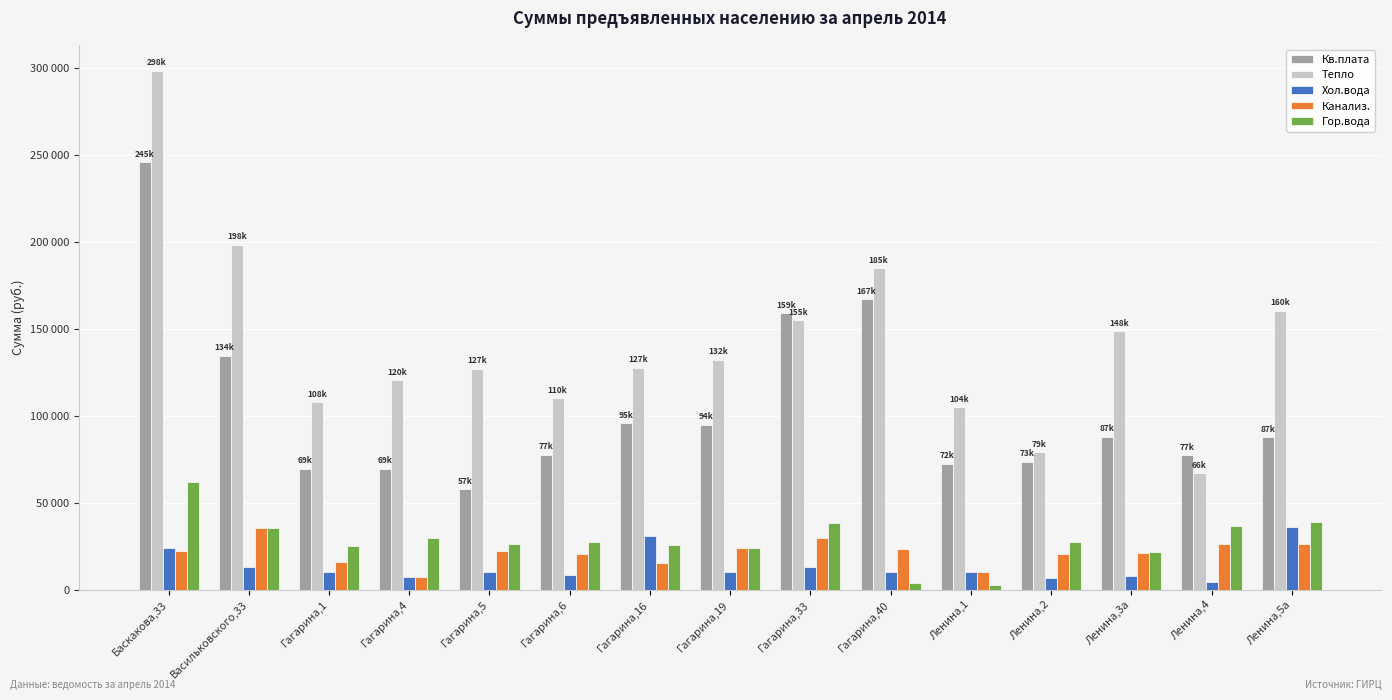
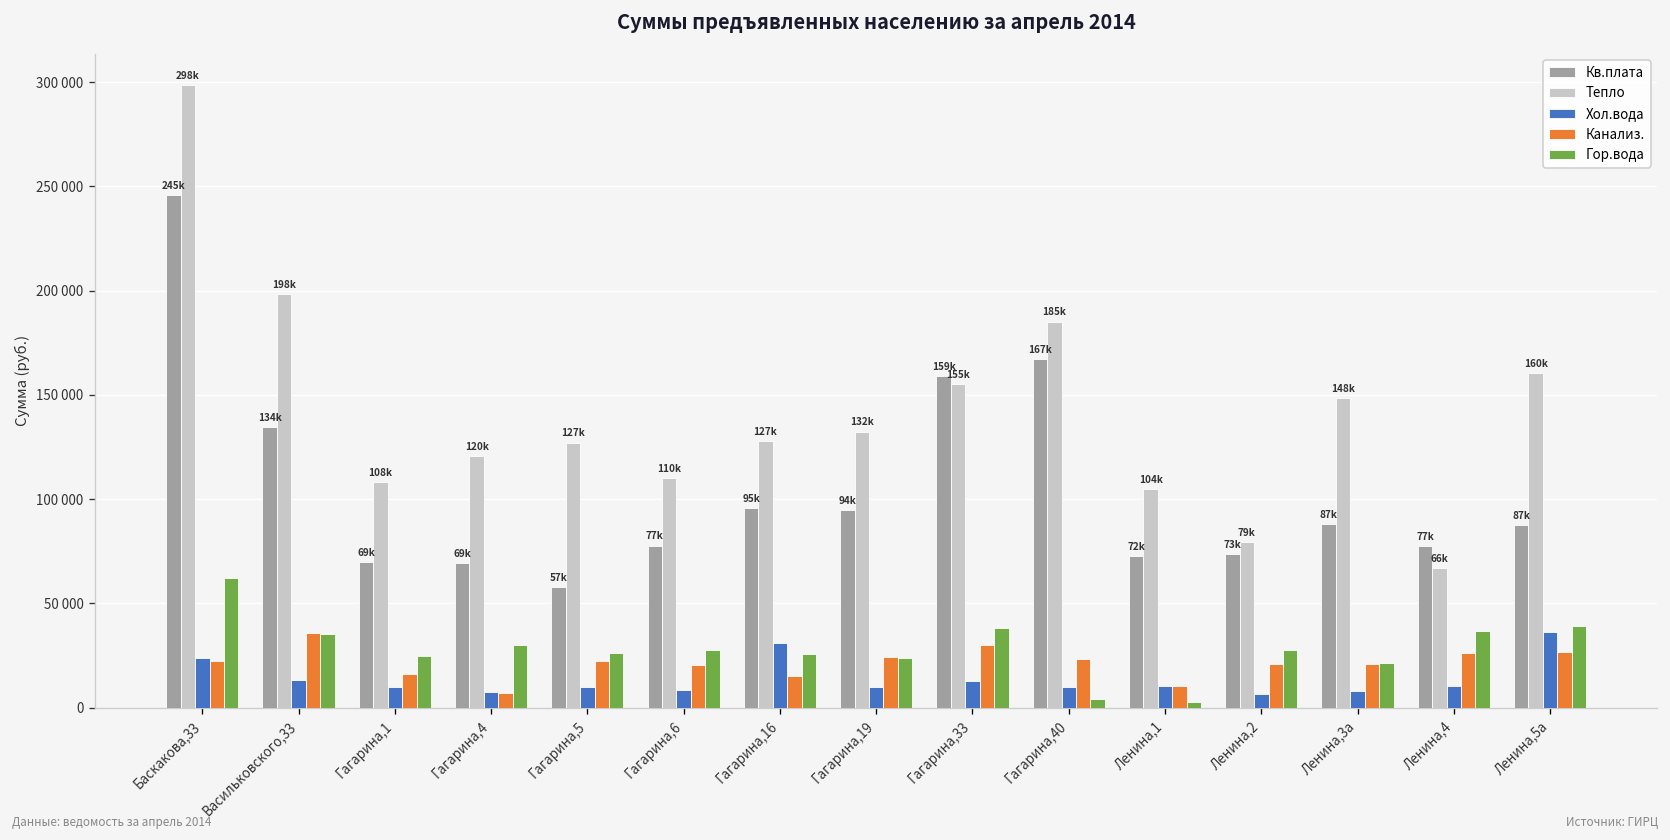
  {
    "Кв.плата": {
      "Гагарина,33": "159k",
      "Гагарина,40": "167k",
      "Ленина,4": "77k"
    },
    "Тепло": {
      "Васильковского,33": "198k",
      "Гагарина,1": "108k",
      "Гагарина,5": "127k",
      "Гагарина,6": "110k",
      "Гагарина,19": "132k",
      "Гагарина,33": "155k",
      "Гагарина,40": "185k",
      "Ленина,2": "79k",
      "Ленина,5а": "160k"
    },
    "Хол.вода": {
      "Баскакова,33": "24000",
      "Васильковского,33": "13000",
      "Гагарина,1": "10000",
      "Гагарина,4": "8000",
      "Гагарина,5": "10000",
      "Гагарина,6": "9000",
      "Гагарина,16": "31000",
      "Гагарина,19": "10000",
      "Гагарина,33": "13000",
      "Гагарина,40": "10000",
      "Ленина,1": "10000",
      "Ленина,2": "7000",
      "Ленина,3а": "8000",
-     "Ленина,4": "4000",
+     "Ленина,4": "10000",
      "Ленина,5а": "36000"
    },
    "Канализ.": {
      "Баскакова,33": "22000",
      "Васильковского,33": "36000",
      "Гагарина,1": "16000",
      "Гагарина,4": "7000",
      "Гагарина,5": "23000",
      "Гагарина,6": "21000",
      "Гагарина,16": "15000",
      "Гагарина,19": "24000",
      "Гагарина,33": "30000",
      "Гагарина,40": "23000",
      "Ленина,1": "10000",
      "Ленина,2": "21000",
      "Ленина,3а": "21000",
      "Ленина,4": "26000",
      "Ленина,5а": "27000"
    },
    "Гор.вода": {
      "Баскакова,33": "62000",
      "Васильковского,33": "35000",
      "Гагарина,1": "25000",
      "Гагарина,4": "30000",
      "Гагарина,5": "26000",
      "Гагарина,6": "28000",
      "Гагарина,16": "26000",
      "Гагарина,19": "24000",
      "Гагарина,33": "38000",
      "Гагарина,40": "4000",
      "Ленина,1": "3000",
      "Ленина,2": "28000",
      "Ленина,3а": "22000",
      "Ленина,4": "37000",
      "Ленина,5а": "39000"
    }
  }
